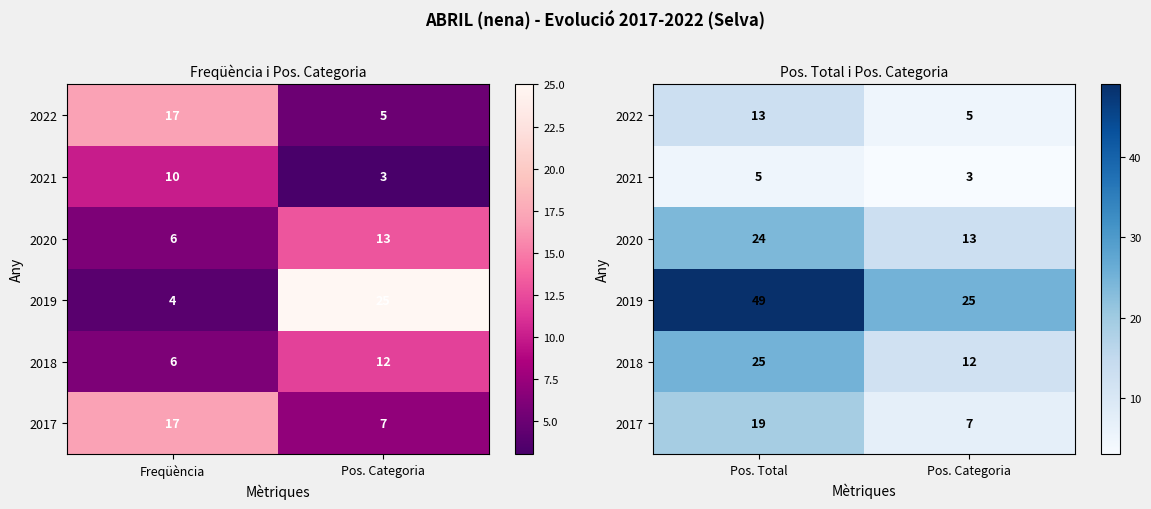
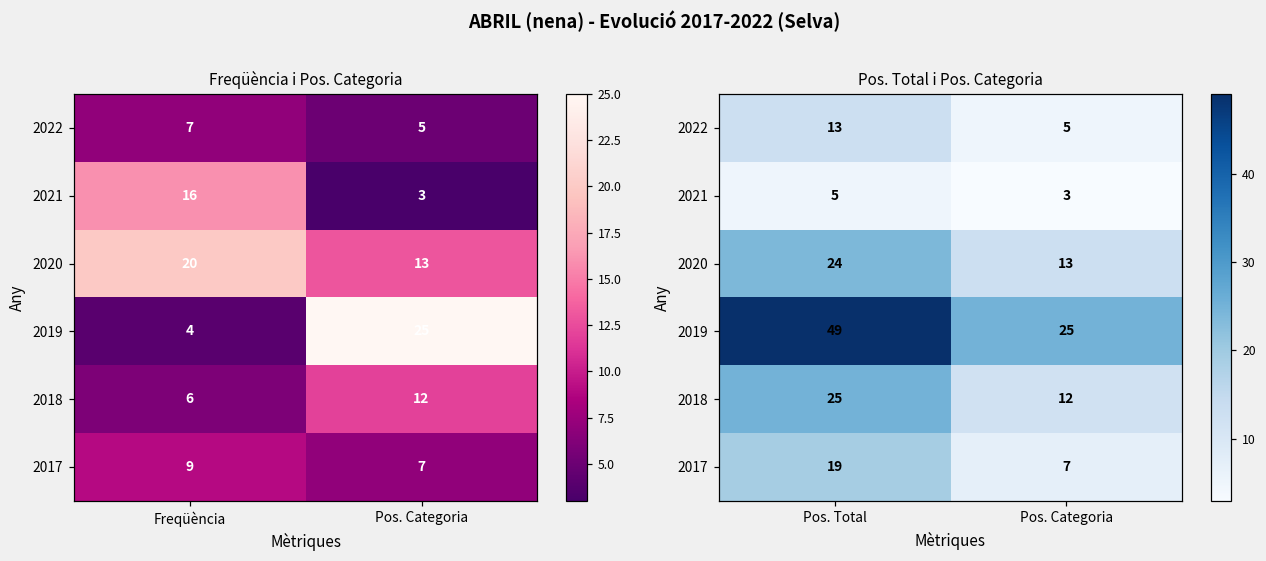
  {
    "Freqüència i Pos. Categoria": {
      "2022": {
-       "Freqüència": 17,
+       "Freqüència": 7,
        "Pos. Categoria": 5
      },
      "2021": {
-       "Freqüència": 10,
+       "Freqüència": 16,
        "Pos. Categoria": 3
      },
      "2020": {
-       "Freqüència": 6,
+       "Freqüència": 20,
        "Pos. Categoria": 13
      },
      "2019": {
        "Freqüència": 4
      },
      "2018": {
        "Freqüència": 6,
        "Pos. Categoria": 12
      },
      "2017": {
-       "Freqüència": 17,
+       "Freqüència": 9,
        "Pos. Categoria": 7
      }
    },
    "Pos. Total i Pos. Categoria": {
      "2022": {
        "Pos. Total": 13,
        "Pos. Categoria": 5
      },
      "2021": {
        "Pos. Total": 5,
        "Pos. Categoria": 3
      },
      "2020": {
        "Pos. Total": 24,
        "Pos. Categoria": 13
      },
      "2019": {
        "Pos. Total": 49,
        "Pos. Categoria": 25
      },
      "2018": {
        "Pos. Total": 25,
        "Pos. Categoria": 12
      },
      "2017": {
        "Pos. Total": 19,
        "Pos. Categoria": 7
      }
    }
  }
